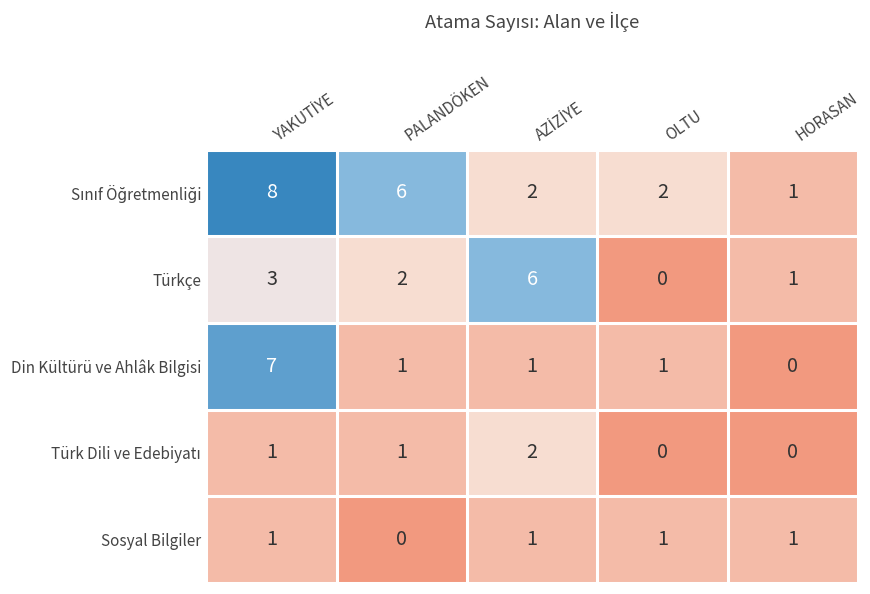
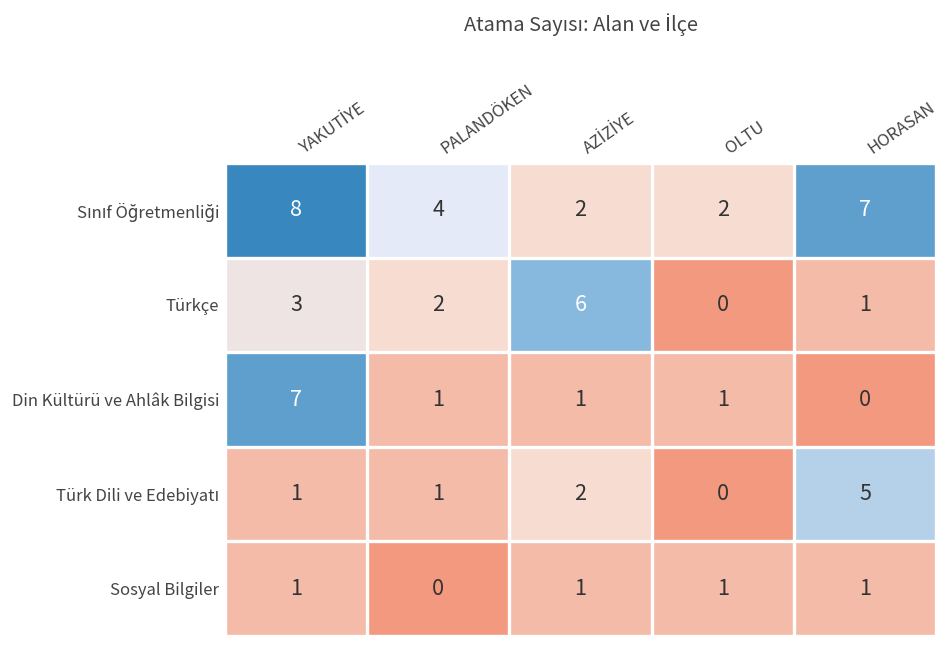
  {
    "Sınıf Öğretmenliği": {
      "YAKUTİYE": 8,
-     "PALANDÖKEN": 6,
+     "PALANDÖKEN": 4,
      "AZİZİYE": 2,
      "OLTU": 2,
-     "HORASAN": 1
+     "HORASAN": 7
    },
    "Türkçe": {
      "YAKUTİYE": 3,
      "PALANDÖKEN": 2,
      "AZİZİYE": 6,
      "OLTU": 0,
      "HORASAN": 1
    },
    "Din Kültürü ve Ahlâk Bilgisi": {
      "YAKUTİYE": 7,
      "PALANDÖKEN": 1,
      "AZİZİYE": 1,
      "OLTU": 1,
      "HORASAN": 0
    },
    "Türk Dili ve Edebiyatı": {
      "YAKUTİYE": 1,
      "PALANDÖKEN": 1,
      "AZİZİYE": 2,
      "OLTU": 0,
-     "HORASAN": 0
+     "HORASAN": 5
    },
    "Sosyal Bilgiler": {
      "YAKUTİYE": 1,
      "PALANDÖKEN": 0,
      "AZİZİYE": 1,
      "OLTU": 1,
      "HORASAN": 1
    }
  }
